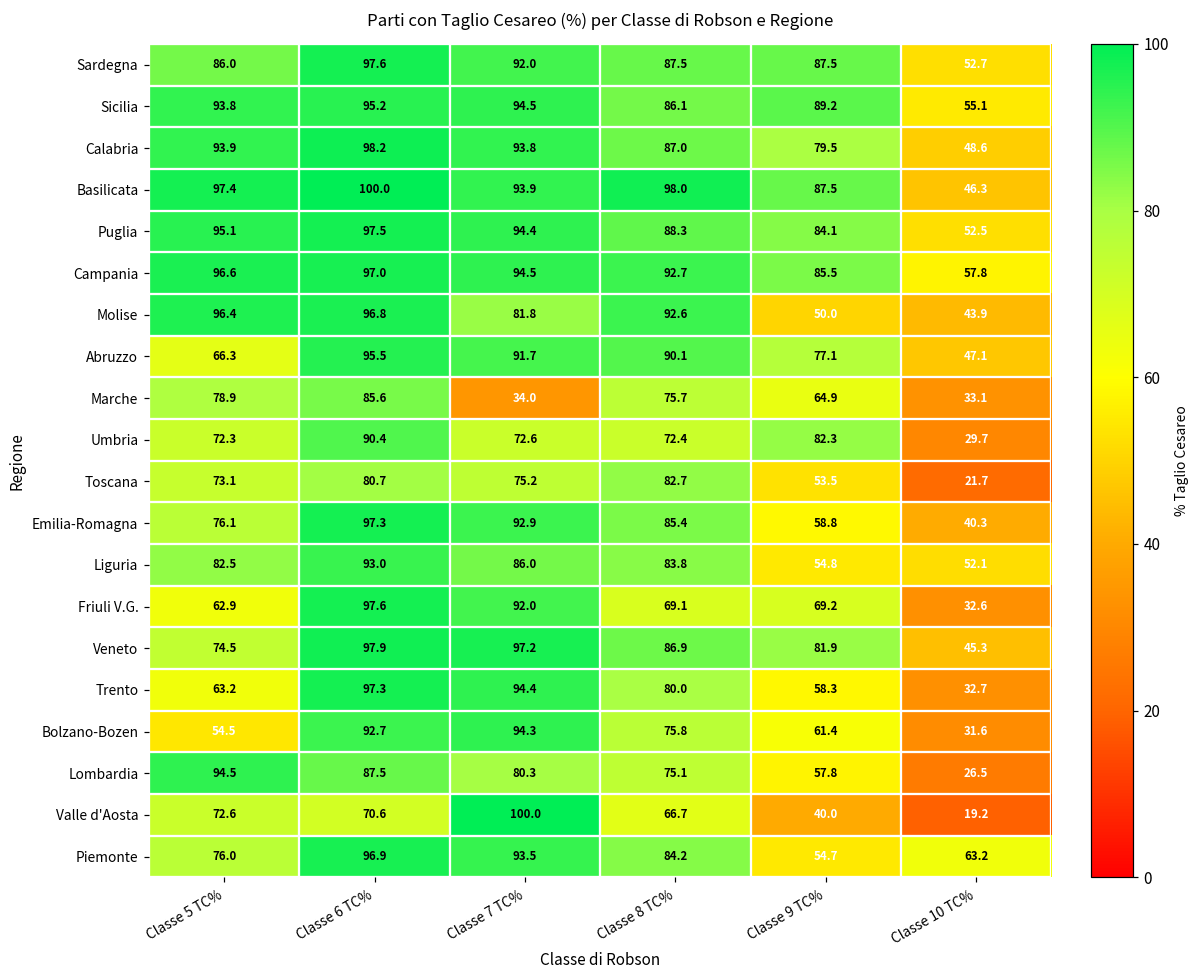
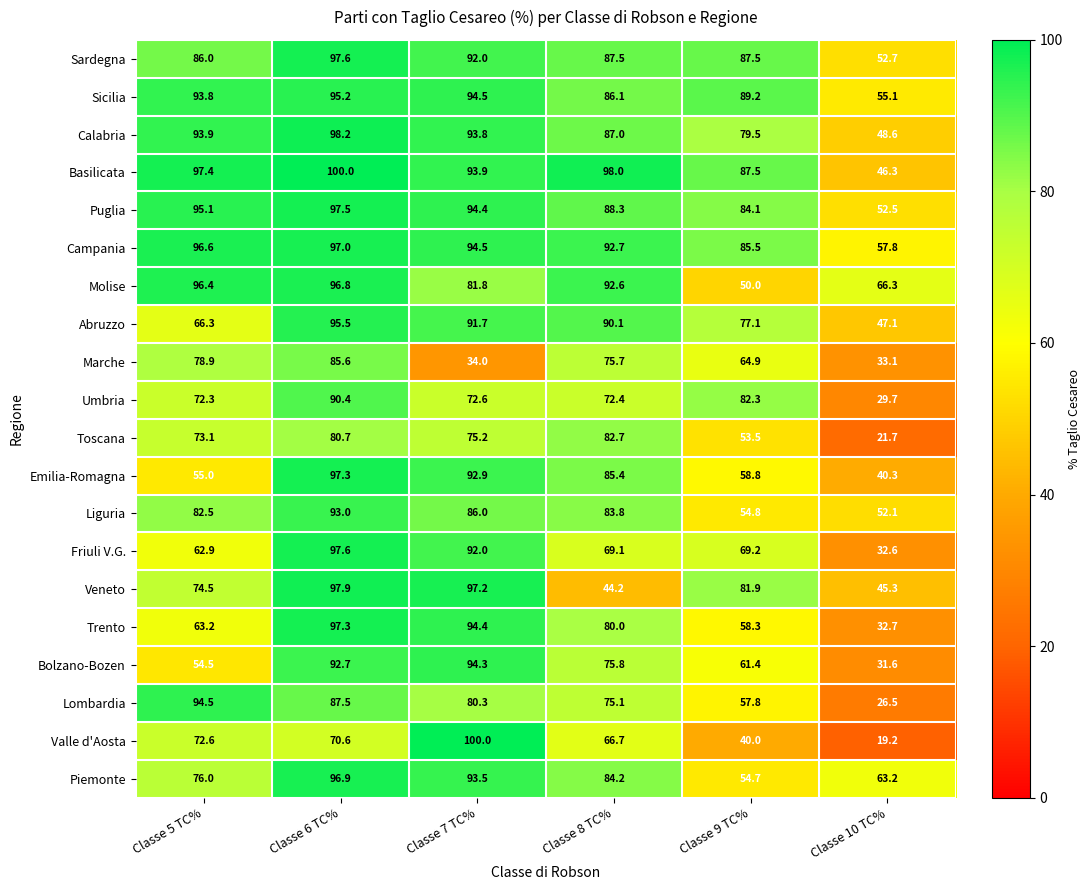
  {
    "Sardegna": {
      "Classe 5 TC%": 86.0,
      "Classe 6 TC%": 97.6,
      "Classe 7 TC%": 92.0,
      "Classe 8 TC%": 87.5,
      "Classe 9 TC%": 87.5,
      "Classe 10 TC%": 52.7
    },
    "Sicilia": {
      "Classe 5 TC%": 93.8,
      "Classe 6 TC%": 95.2,
      "Classe 7 TC%": 94.5,
      "Classe 8 TC%": 86.1,
      "Classe 9 TC%": 89.2,
      "Classe 10 TC%": 55.1
    },
    "Calabria": {
      "Classe 5 TC%": 93.9,
      "Classe 6 TC%": 98.2,
      "Classe 7 TC%": 93.8,
      "Classe 8 TC%": 87.0,
      "Classe 9 TC%": 79.5,
      "Classe 10 TC%": 48.6
    },
    "Basilicata": {
      "Classe 5 TC%": 97.4,
      "Classe 6 TC%": 100.0,
      "Classe 7 TC%": 93.9,
      "Classe 8 TC%": 98.0,
      "Classe 9 TC%": 87.5,
      "Classe 10 TC%": 46.3
    },
    "Puglia": {
      "Classe 5 TC%": 95.1,
      "Classe 6 TC%": 97.5,
      "Classe 7 TC%": 94.4,
      "Classe 8 TC%": 88.3,
      "Classe 9 TC%": 84.1,
      "Classe 10 TC%": 52.5
    },
    "Campania": {
      "Classe 5 TC%": 96.6,
      "Classe 6 TC%": 97.0,
      "Classe 7 TC%": 94.5,
      "Classe 8 TC%": 92.7,
      "Classe 9 TC%": 85.5,
      "Classe 10 TC%": 57.8
    },
    "Molise": {
      "Classe 5 TC%": 96.4,
      "Classe 6 TC%": 96.8,
      "Classe 7 TC%": 81.8,
      "Classe 8 TC%": 92.6,
      "Classe 9 TC%": 50.0,
-     "Classe 10 TC%": 43.9
+     "Classe 10 TC%": 66.3
    },
    "Abruzzo": {
      "Classe 5 TC%": 66.3,
      "Classe 6 TC%": 95.5,
      "Classe 7 TC%": 91.7,
      "Classe 8 TC%": 90.1,
      "Classe 9 TC%": 77.1,
      "Classe 10 TC%": 47.1
    },
    "Marche": {
      "Classe 5 TC%": 78.9,
      "Classe 6 TC%": 85.6,
      "Classe 7 TC%": 34.0,
      "Classe 8 TC%": 75.7,
      "Classe 9 TC%": 64.9,
      "Classe 10 TC%": 33.1
    },
    "Umbria": {
      "Classe 5 TC%": 72.3,
      "Classe 6 TC%": 90.4,
      "Classe 7 TC%": 72.6,
      "Classe 8 TC%": 72.4,
      "Classe 9 TC%": 82.3,
      "Classe 10 TC%": 29.7
    },
    "Toscana": {
      "Classe 5 TC%": 73.1,
      "Classe 6 TC%": 80.7,
      "Classe 7 TC%": 75.2,
      "Classe 8 TC%": 82.7,
      "Classe 9 TC%": 53.5,
      "Classe 10 TC%": 21.7
    },
    "Emilia-Romagna": {
-     "Classe 5 TC%": 76.1,
+     "Classe 5 TC%": 55.0,
      "Classe 6 TC%": 97.3,
      "Classe 7 TC%": 92.9,
      "Classe 8 TC%": 85.4,
      "Classe 9 TC%": 58.8,
      "Classe 10 TC%": 40.3
    },
    "Liguria": {
      "Classe 5 TC%": 82.5,
      "Classe 6 TC%": 93.0,
      "Classe 7 TC%": 86.0,
      "Classe 8 TC%": 83.8,
      "Classe 9 TC%": 54.8,
      "Classe 10 TC%": 52.1
    },
    "Friuli V.G.": {
      "Classe 5 TC%": 62.9,
      "Classe 6 TC%": 97.6,
      "Classe 7 TC%": 92.0,
      "Classe 8 TC%": 69.1,
      "Classe 9 TC%": 69.2,
      "Classe 10 TC%": 32.6
    },
    "Veneto": {
      "Classe 5 TC%": 74.5,
      "Classe 6 TC%": 97.9,
      "Classe 7 TC%": 97.2,
-     "Classe 8 TC%": 86.9,
+     "Classe 8 TC%": 44.2,
      "Classe 9 TC%": 81.9,
      "Classe 10 TC%": 45.3
    },
    "Trento": {
      "Classe 5 TC%": 63.2,
      "Classe 6 TC%": 97.3,
      "Classe 7 TC%": 94.4,
      "Classe 8 TC%": 80.0,
      "Classe 9 TC%": 58.3,
      "Classe 10 TC%": 32.7
    },
    "Bolzano-Bozen": {
      "Classe 5 TC%": 54.5,
      "Classe 6 TC%": 92.7,
      "Classe 7 TC%": 94.3,
      "Classe 8 TC%": 75.8,
      "Classe 9 TC%": 61.4,
      "Classe 10 TC%": 31.6
    },
    "Lombardia": {
      "Classe 5 TC%": 94.5,
      "Classe 6 TC%": 87.5,
      "Classe 7 TC%": 80.3,
      "Classe 8 TC%": 75.1,
      "Classe 9 TC%": 57.8,
      "Classe 10 TC%": 26.5
    },
    "Valle d'Aosta": {
      "Classe 5 TC%": 72.6,
      "Classe 6 TC%": 70.6,
      "Classe 7 TC%": 100.0,
      "Classe 8 TC%": 66.7,
      "Classe 9 TC%": 40.0,
      "Classe 10 TC%": 19.2
    },
    "Piemonte": {
      "Classe 5 TC%": 76.0,
      "Classe 6 TC%": 96.9,
      "Classe 7 TC%": 93.5,
      "Classe 8 TC%": 84.2,
      "Classe 9 TC%": 54.7,
      "Classe 10 TC%": 63.2
    }
  }
